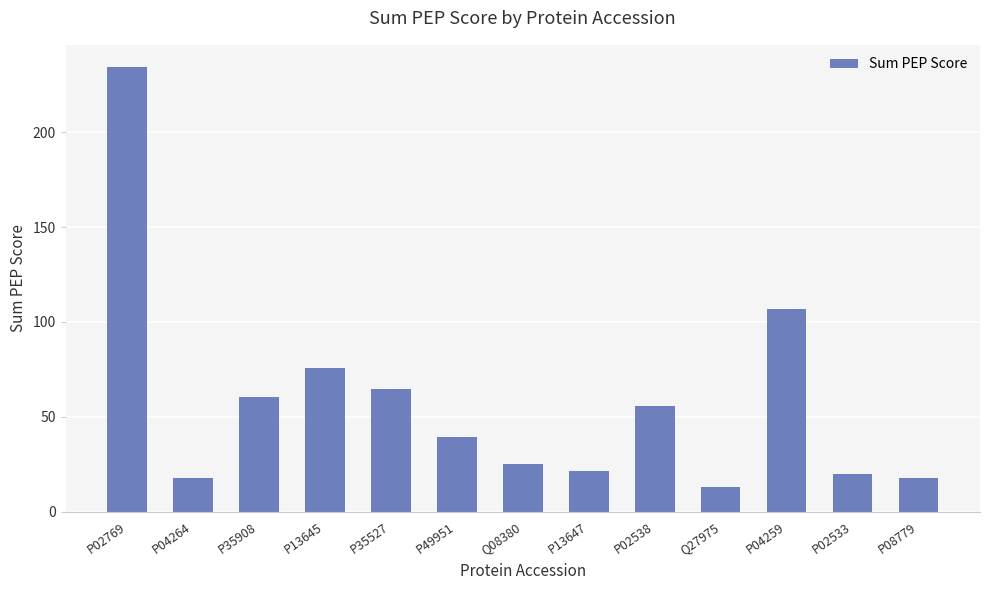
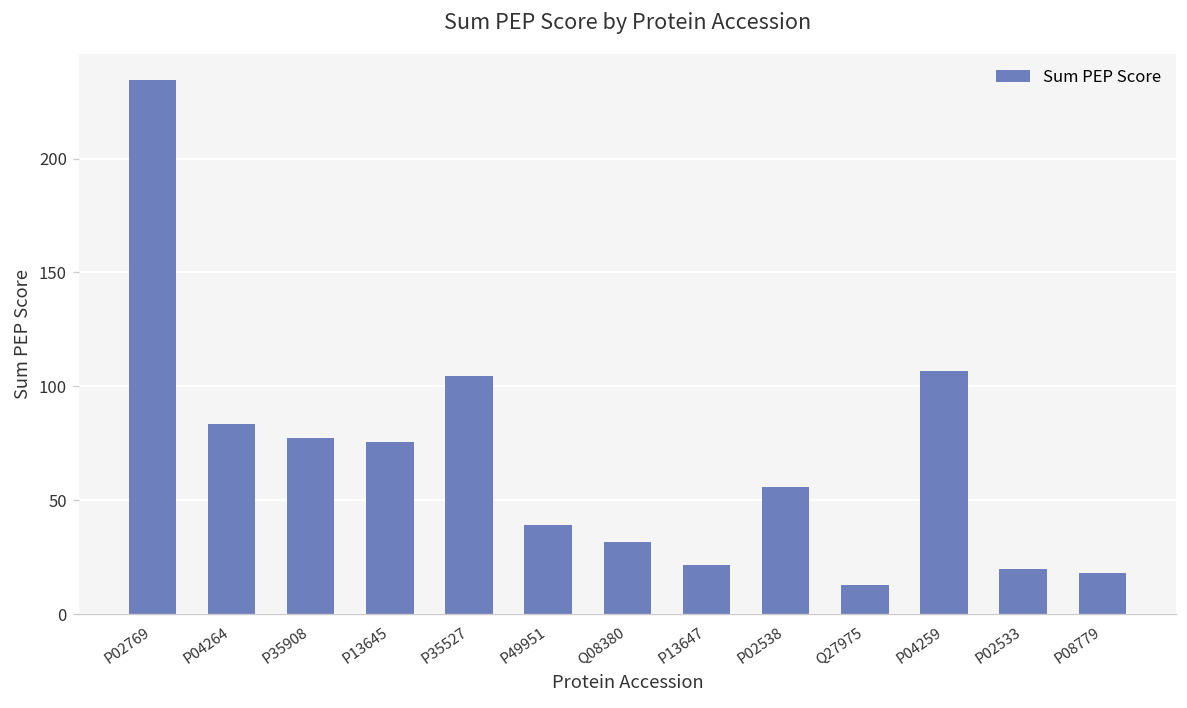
  {
    "P02769": 234,
-   "P04264": 18,
-   "P35908": 60,
+   "P04264": 83,
+   "P35908": 77,
    "P13645": 76,
-   "P35527": 65,
+   "P35527": 104,
    "P49951": 39,
-   "Q08380": 25,
+   "Q08380": 31,
    "P13647": 22,
    "P02538": 56,
    "Q27975": 13,
    "P04259": 107,
    "P02533": 20,
    "P08779": 18
  }
